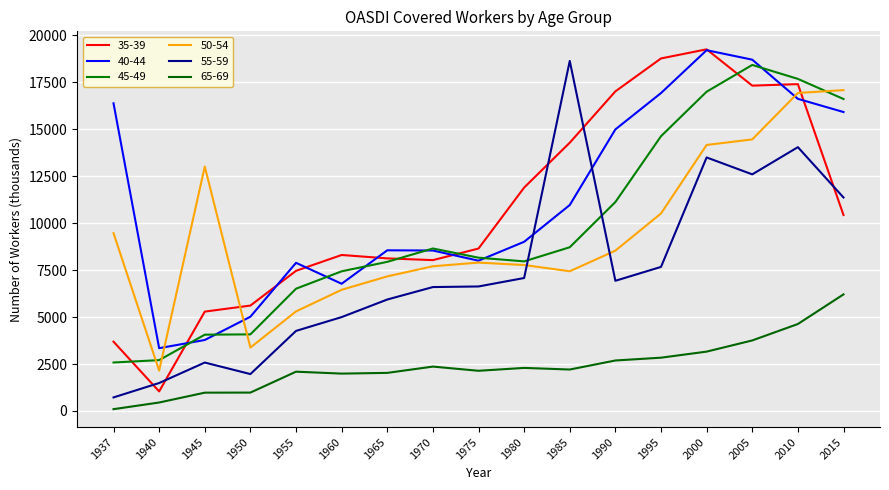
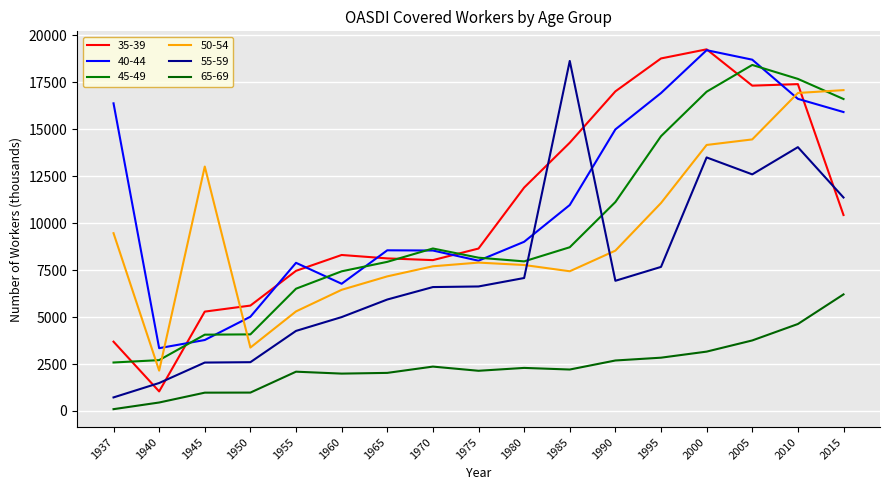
  {
    "35-39": {
      "1937": 3700,
      "1940": 1000,
      "1945": 5300,
      "1950": 5600,
      "1955": 7500,
      "1960": 8300,
      "1965": 8100,
      "1970": 8000,
      "1975": 8600,
      "1980": 11900,
      "1985": 14300,
      "1990": 17000,
      "1995": 18800,
      "2005": 17300,
      "2010": 17400,
      "2015": 10400
    },
    "40-44": {
      "1937": 16400,
      "1940": 3300,
      "1945": 3800,
      "1950": 5000,
      "1955": 7900,
      "1960": 6800,
      "1965": 8600,
      "1980": 9000,
      "1985": 11000,
      "1990": 15000,
      "1995": 16900,
      "2005": 18700,
      "2010": 16600,
      "2015": 15900
    },
    "50-54": {
      "1937": 9500,
      "1940": 2100,
      "1945": 13000,
      "1950": 3400,
      "1955": 5300,
      "1960": 6400,
      "1965": 7200,
      "1970": 7700,
      "1980": 7800,
      "1985": 7400,
      "1990": 8500,
-     "1995": 10500,
+     "1995": 11100,
      "2000": 14200,
      "2005": 14500,
      "2010": 16900,
      "2015": 17100
    },
    "55-59": {
      "1937": 700,
      "1940": 1500,
      "1945": 2600,
-     "1950": 2000,
+     "1950": 2600,
      "1955": 4300,
      "1960": 5000,
      "1965": 5900,
      "1970": 6600,
      "1975": 6600,
      "1980": 7100,
      "1985": 18600,
      "1990": 6900,
      "1995": 7700,
      "2000": 13500,
      "2005": 12600,
      "2010": 14000,
      "2015": 11400
    }
  }
